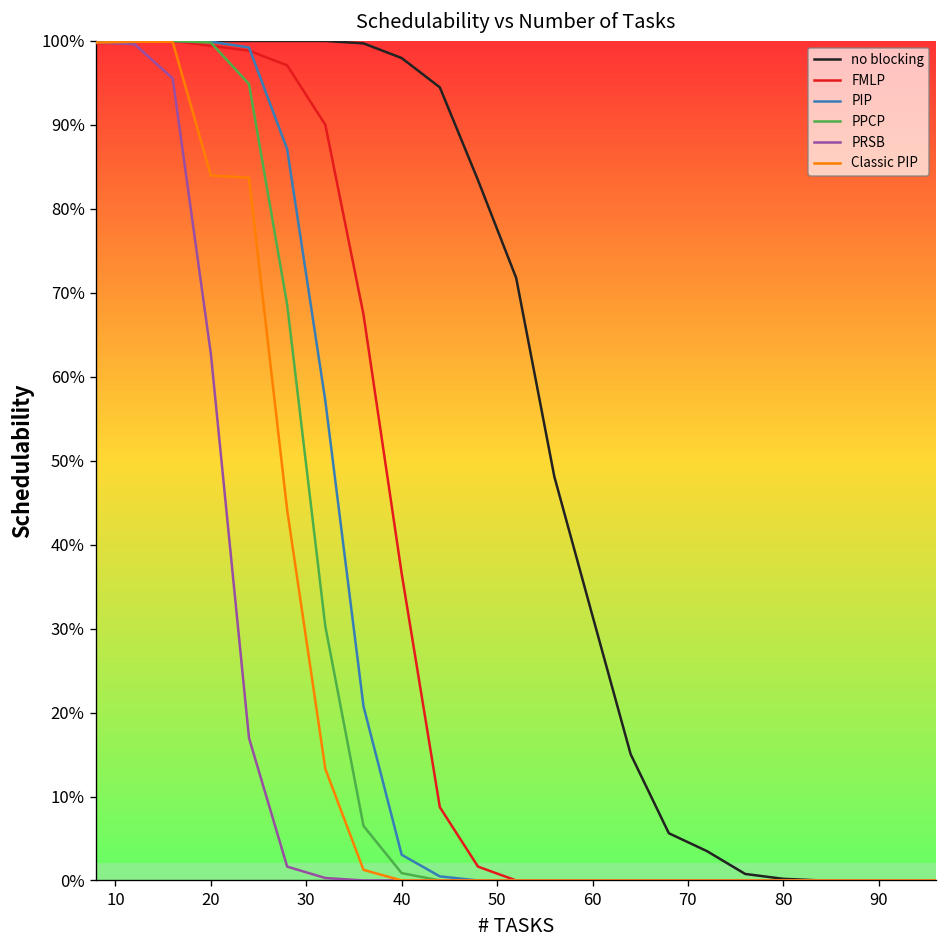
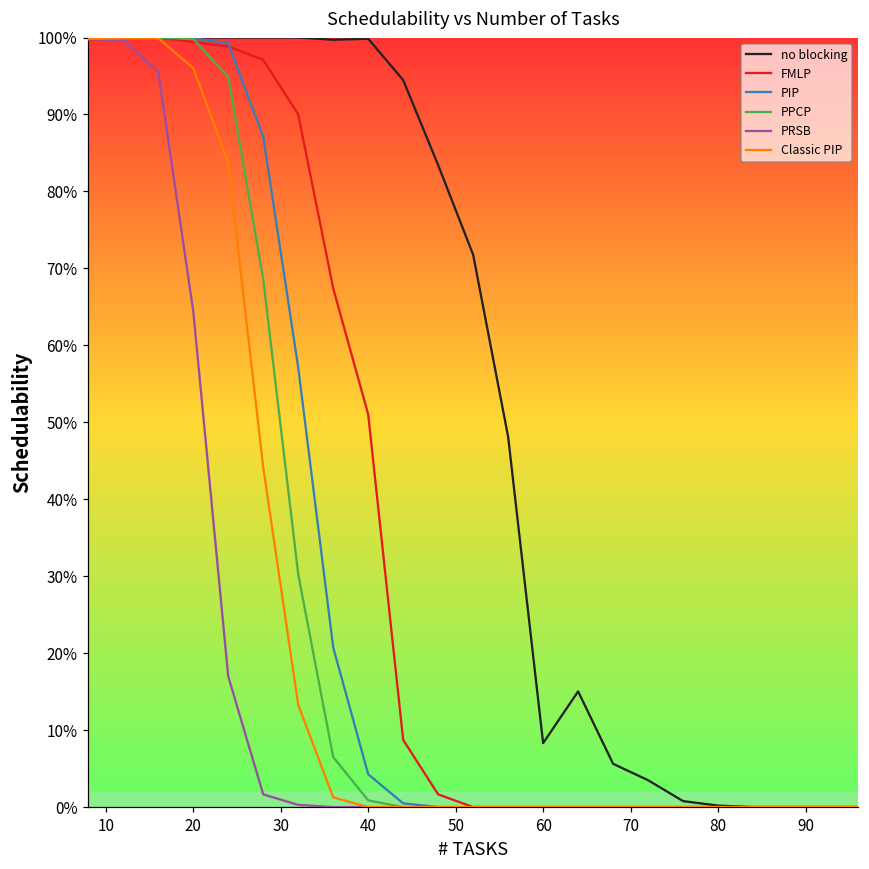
  {
    "no blocking": {
-     "40": "98%",
-     "60": "32%"
+     "40": "100%",
+     "60": "8%"
    },
    "FMLP": {
      "20": "99%",
-     "40": "37%"
+     "40": "51%"
    },
    "PIP": {
-     "40": "3%"
+     "40": "4%"
    },
    "PRSB": {
-     "20": "63%"
+     "20": "64%"
    },
    "Classic PIP": {
-     "20": "84%"
+     "20": "96%"
    }
  }
